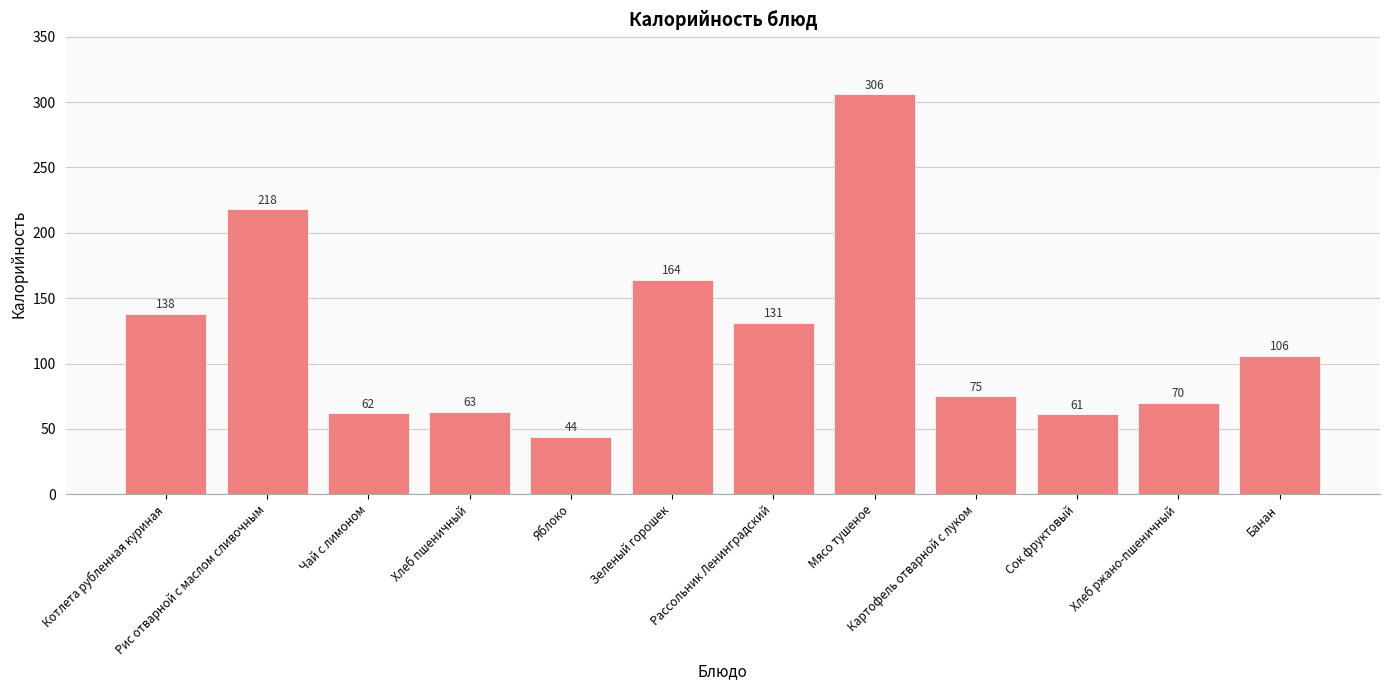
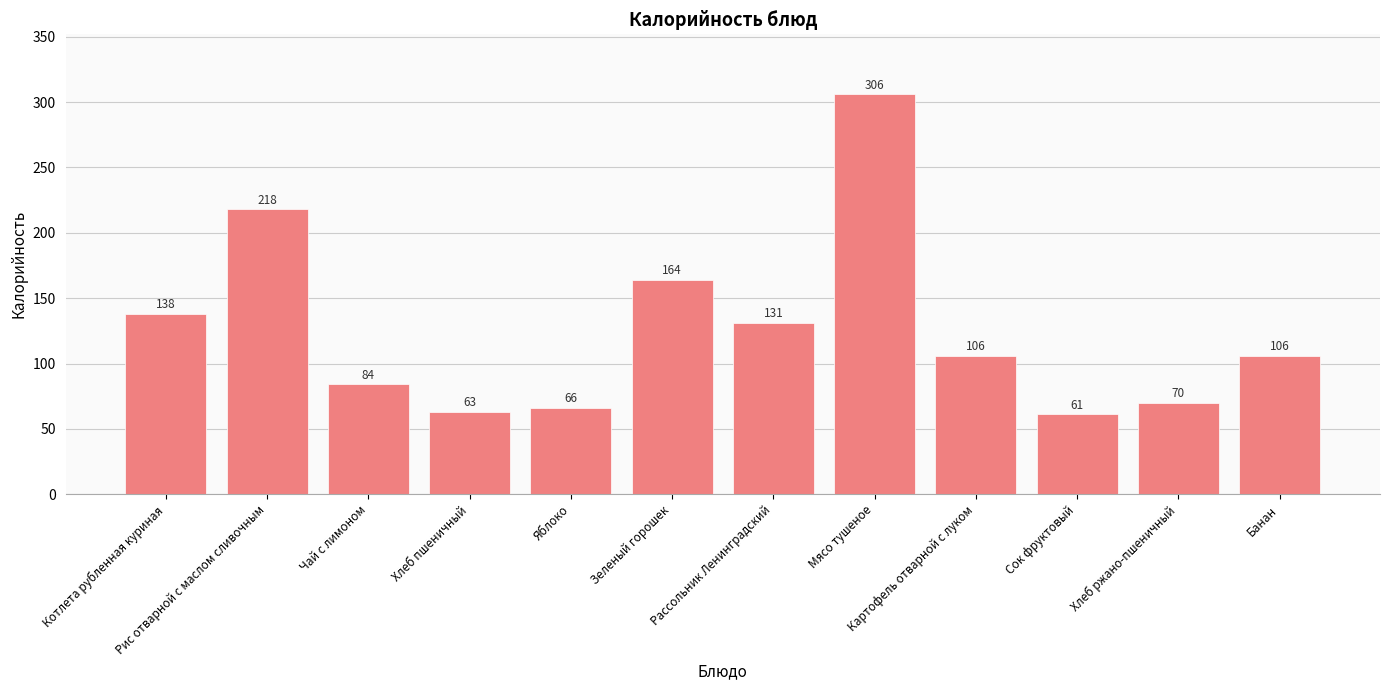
  {
    "Котлета рубленная куриная": 138,
    "Рис отварной с маслом сливочным": 218,
-   "Чай с лимоном": 62,
+   "Чай с лимоном": 84,
    "Хлеб пшеничный": 63,
-   "Яблоко": 44,
+   "Яблоко": 66,
    "Зеленый горошек": 164,
    "Рассольник Ленинградский": 131,
    "Мясо тушеное": 306,
-   "Картофель отварной с луком": 75,
+   "Картофель отварной с луком": 106,
    "Сок фруктовый": 61,
    "Хлеб ржано-пшеничный": 70,
    "Банан": 106
  }
